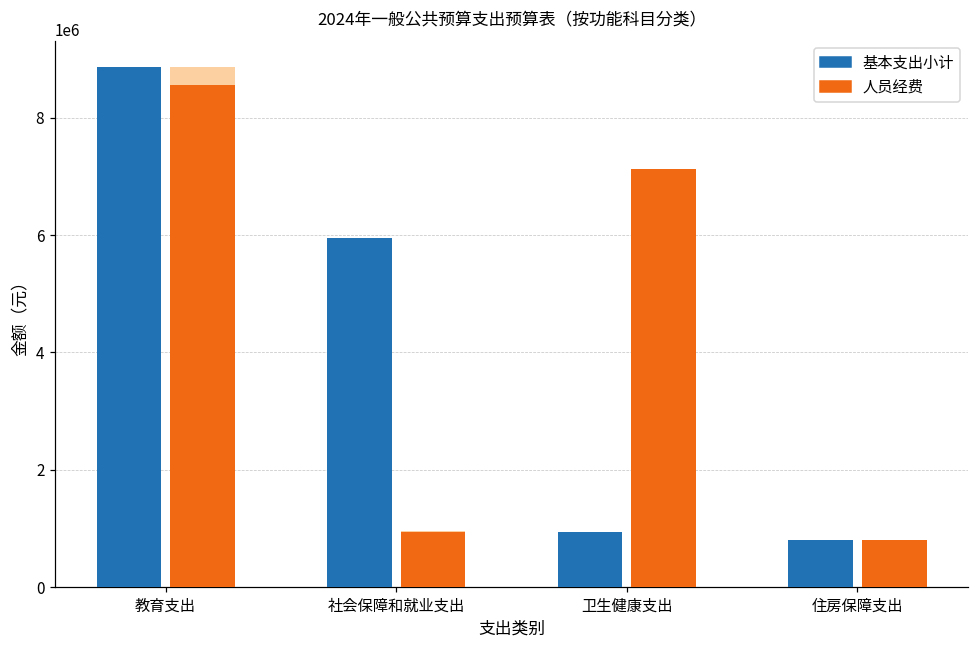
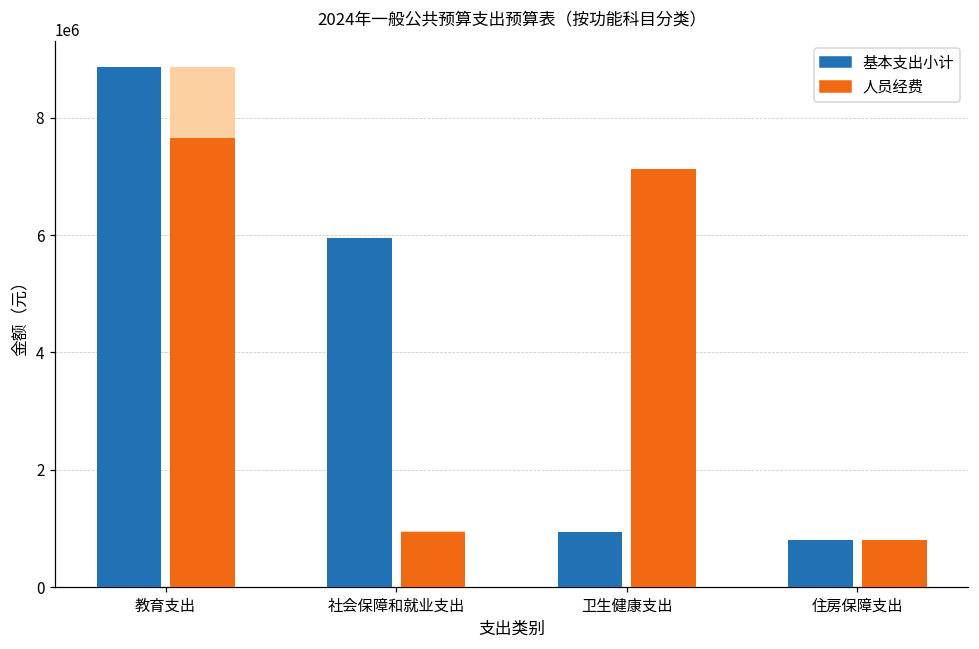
  {
    "基本支出小计": {
      "教育支出": 8900000,
      "社会保障和就业支出": 5900000,
      "卫生健康支出": 900000,
      "住房保障支出": 800000
    },
    "人员经费": {
-     "教育支出": 8600000,
+     "教育支出": 7700000,
      "社会保障和就业支出": 900000,
      "卫生健康支出": 7100000,
      "住房保障支出": 800000
    }
  }
